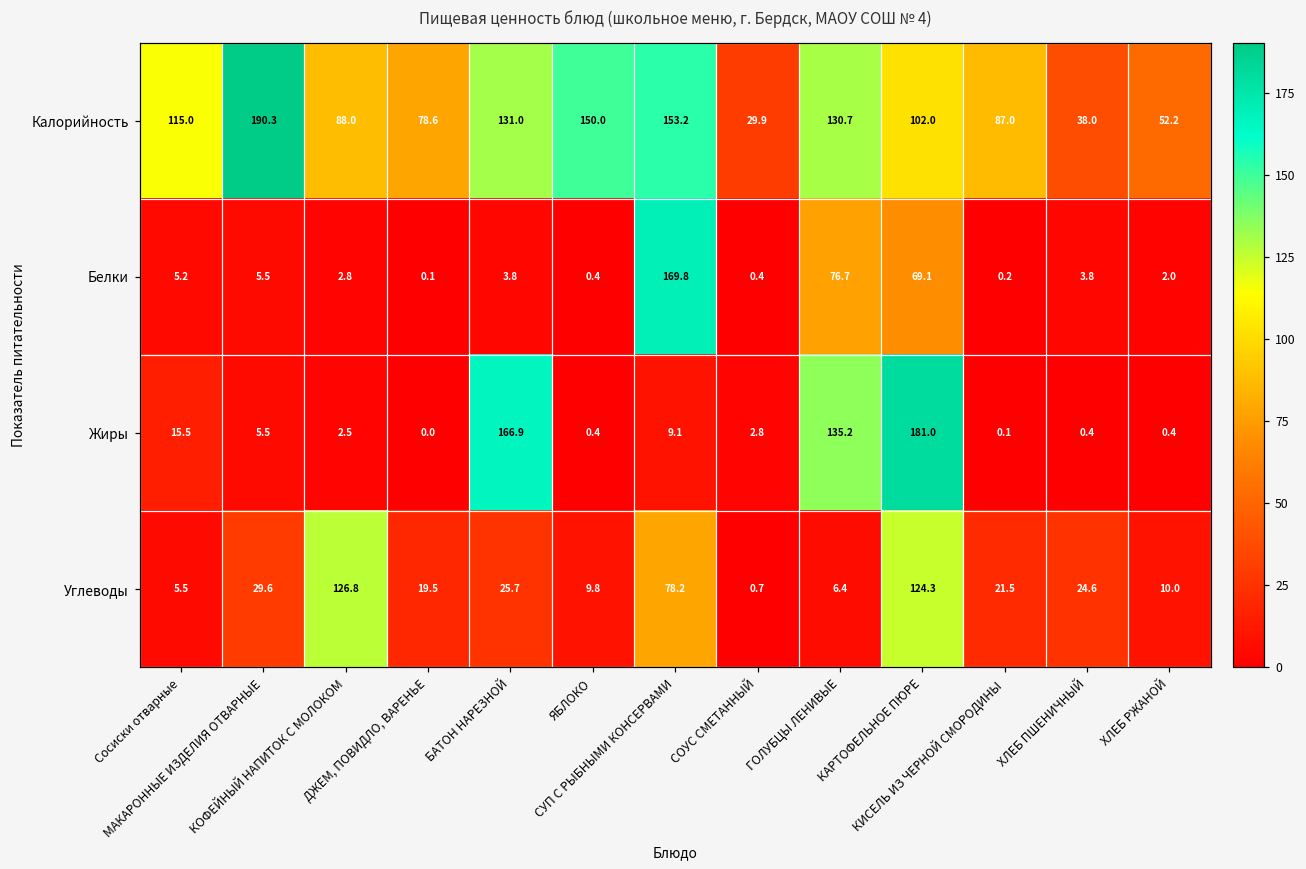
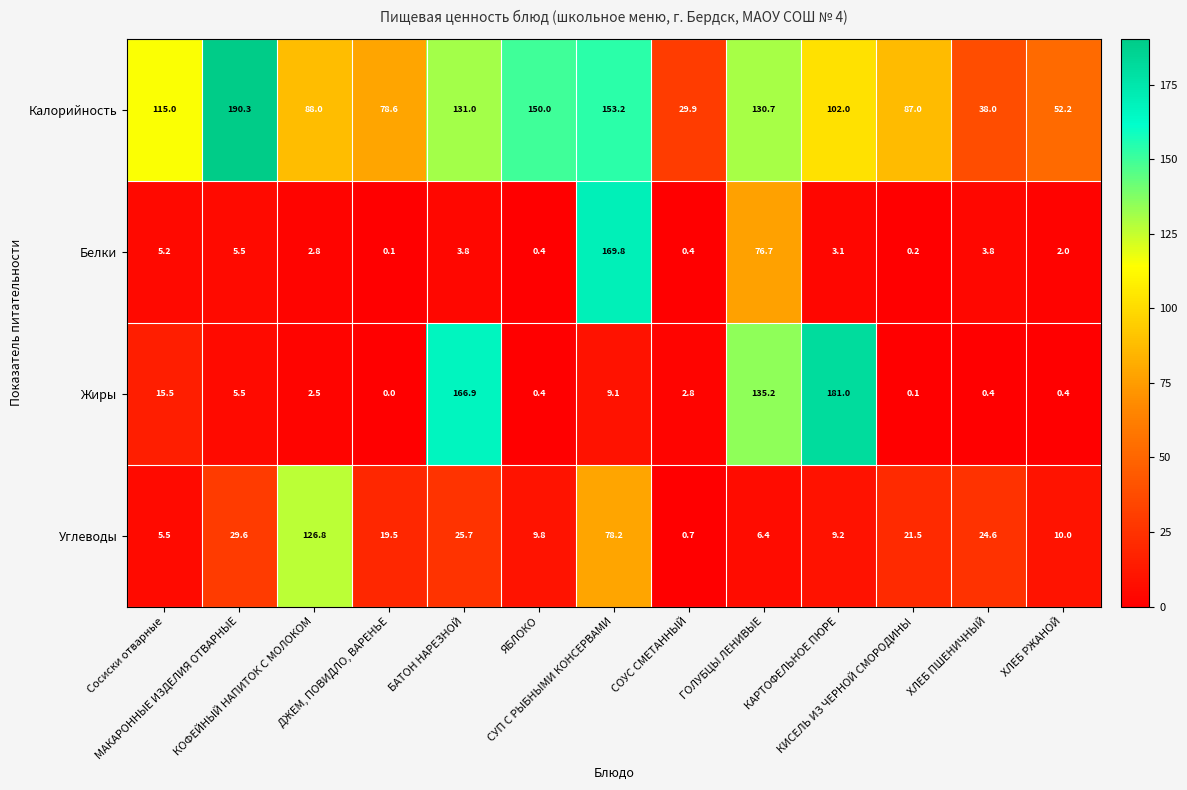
  {
    "Калорийность": {
      "Сосиски отварные": 115.0,
      "МАКАРОННЫЕ ИЗДЕЛИЯ ОТВАРНЫЕ": 190.3,
      "КОФЕЙНЫЙ НАПИТОК С МОЛОКОМ": 88.0,
      "ДЖЕМ, ПОВИДЛО, ВАРЕНЬЕ": 78.6,
      "БАТОН НАРЕЗНОЙ": 131.0,
      "ЯБЛОКО": 150.0,
      "СУП С РЫБНЫМИ КОНСЕРВАМИ": 153.2,
      "СОУС СМЕТАННЫЙ": 29.9,
      "ГОЛУБЦЫ ЛЕНИВЫЕ": 130.7,
      "КАРТОФЕЛЬНОЕ ПЮРЕ": 102.0,
      "КИСЕЛЬ ИЗ ЧЕРНОЙ СМОРОДИНЫ": 87.0,
      "ХЛЕБ ПШЕНИЧНЫЙ": 38.0,
      "ХЛЕБ РЖАНОЙ": 52.2
    },
    "Белки": {
      "Сосиски отварные": 5.2,
      "МАКАРОННЫЕ ИЗДЕЛИЯ ОТВАРНЫЕ": 5.5,
      "КОФЕЙНЫЙ НАПИТОК С МОЛОКОМ": 2.8,
      "ДЖЕМ, ПОВИДЛО, ВАРЕНЬЕ": 0.1,
      "БАТОН НАРЕЗНОЙ": 3.8,
      "ЯБЛОКО": 0.4,
      "СУП С РЫБНЫМИ КОНСЕРВАМИ": 169.8,
      "СОУС СМЕТАННЫЙ": 0.4,
      "ГОЛУБЦЫ ЛЕНИВЫЕ": 76.7,
-     "КАРТОФЕЛЬНОЕ ПЮРЕ": 69.1,
+     "КАРТОФЕЛЬНОЕ ПЮРЕ": 3.1,
      "КИСЕЛЬ ИЗ ЧЕРНОЙ СМОРОДИНЫ": 0.2,
      "ХЛЕБ ПШЕНИЧНЫЙ": 3.8,
      "ХЛЕБ РЖАНОЙ": 2.0
    },
    "Жиры": {
      "Сосиски отварные": 15.5,
      "МАКАРОННЫЕ ИЗДЕЛИЯ ОТВАРНЫЕ": 5.5,
      "КОФЕЙНЫЙ НАПИТОК С МОЛОКОМ": 2.5,
      "ДЖЕМ, ПОВИДЛО, ВАРЕНЬЕ": 0.0,
      "БАТОН НАРЕЗНОЙ": 166.9,
      "ЯБЛОКО": 0.4,
      "СУП С РЫБНЫМИ КОНСЕРВАМИ": 9.1,
      "СОУС СМЕТАННЫЙ": 2.8,
      "ГОЛУБЦЫ ЛЕНИВЫЕ": 135.2,
      "КАРТОФЕЛЬНОЕ ПЮРЕ": 181.0,
      "КИСЕЛЬ ИЗ ЧЕРНОЙ СМОРОДИНЫ": 0.1,
      "ХЛЕБ ПШЕНИЧНЫЙ": 0.4,
      "ХЛЕБ РЖАНОЙ": 0.4
    },
    "Углеводы": {
      "Сосиски отварные": 5.5,
      "МАКАРОННЫЕ ИЗДЕЛИЯ ОТВАРНЫЕ": 29.6,
      "КОФЕЙНЫЙ НАПИТОК С МОЛОКОМ": 126.8,
      "ДЖЕМ, ПОВИДЛО, ВАРЕНЬЕ": 19.5,
      "БАТОН НАРЕЗНОЙ": 25.7,
      "ЯБЛОКО": 9.8,
      "СУП С РЫБНЫМИ КОНСЕРВАМИ": 78.2,
      "СОУС СМЕТАННЫЙ": 0.7,
      "ГОЛУБЦЫ ЛЕНИВЫЕ": 6.4,
-     "КАРТОФЕЛЬНОЕ ПЮРЕ": 124.3,
+     "КАРТОФЕЛЬНОЕ ПЮРЕ": 9.2,
      "КИСЕЛЬ ИЗ ЧЕРНОЙ СМОРОДИНЫ": 21.5,
      "ХЛЕБ ПШЕНИЧНЫЙ": 24.6,
      "ХЛЕБ РЖАНОЙ": 10.0
    }
  }
